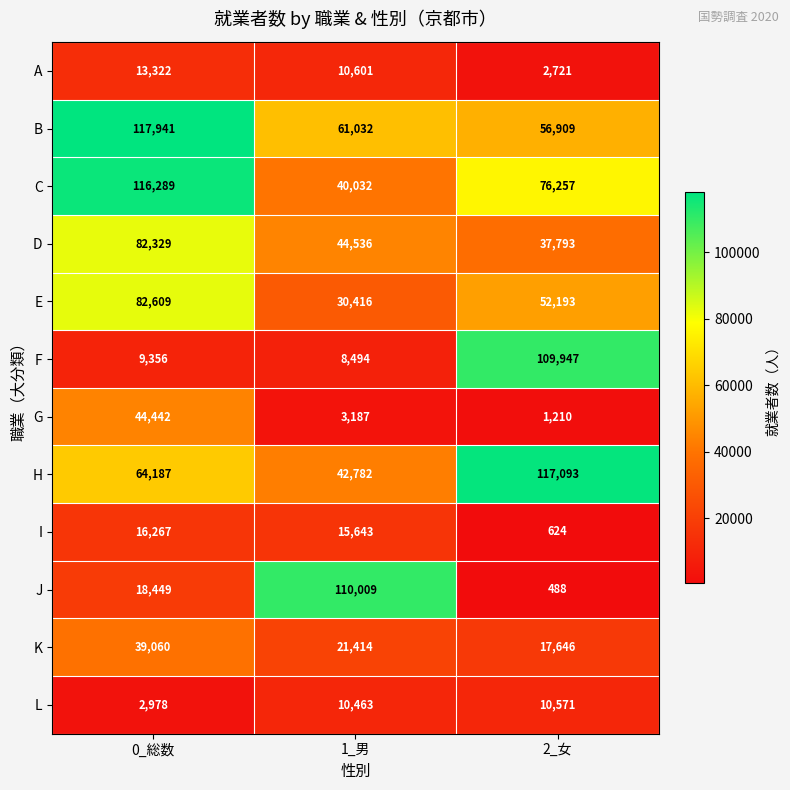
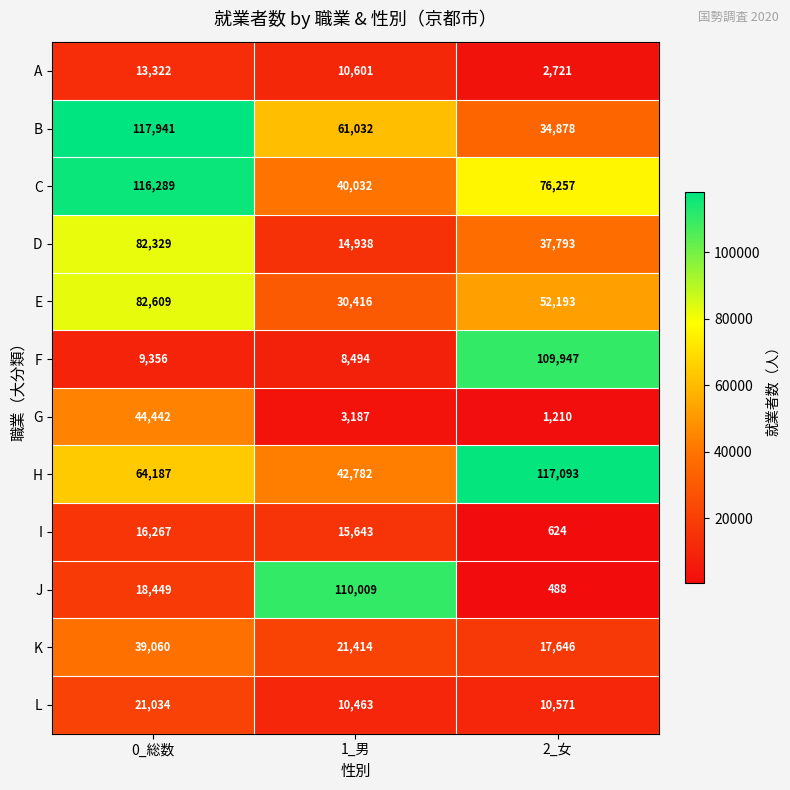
  {
    "A": {
      "0_総数": "13,322",
      "1_男": "10,601",
      "2_女": "2,721"
    },
    "B": {
      "0_総数": "117,941",
      "1_男": "61,032",
-     "2_女": "56,909"
+     "2_女": "34,878"
    },
    "C": {
      "0_総数": "116,289",
      "1_男": "40,032",
      "2_女": "76,257"
    },
    "D": {
      "0_総数": "82,329",
-     "1_男": "44,536",
+     "1_男": "14,938",
      "2_女": "37,793"
    },
    "E": {
      "0_総数": "82,609",
      "1_男": "30,416",
      "2_女": "52,193"
    },
    "F": {
      "0_総数": "9,356",
      "1_男": "8,494",
      "2_女": "109,947"
    },
    "G": {
      "0_総数": "44,442",
      "1_男": "3,187",
      "2_女": "1,210"
    },
    "H": {
      "0_総数": "64,187",
      "1_男": "42,782",
      "2_女": "117,093"
    },
    "I": {
      "0_総数": "16,267",
      "1_男": "15,643",
      "2_女": "624"
    },
    "J": {
      "0_総数": "18,449",
      "1_男": "110,009",
      "2_女": "488"
    },
    "K": {
      "0_総数": "39,060",
      "1_男": "21,414",
      "2_女": "17,646"
    },
    "L": {
-     "0_総数": "2,978",
+     "0_総数": "21,034",
      "1_男": "10,463",
      "2_女": "10,571"
    }
  }
